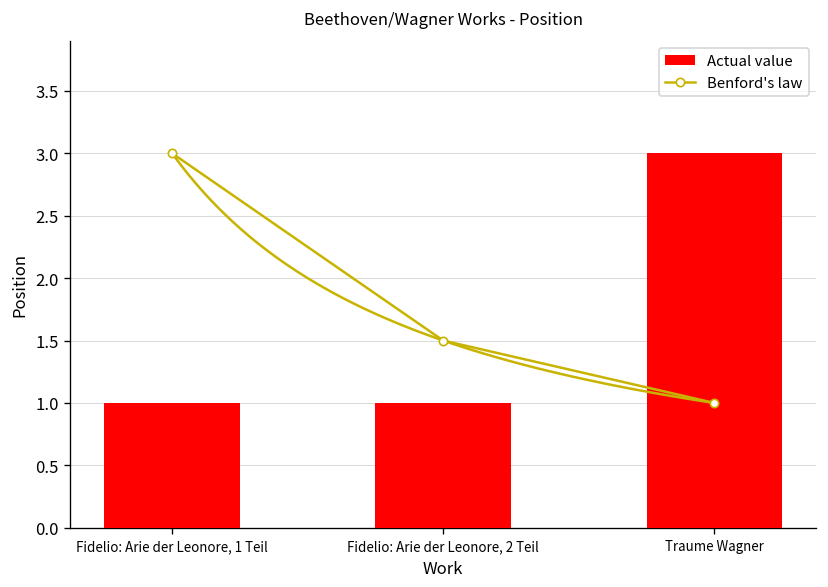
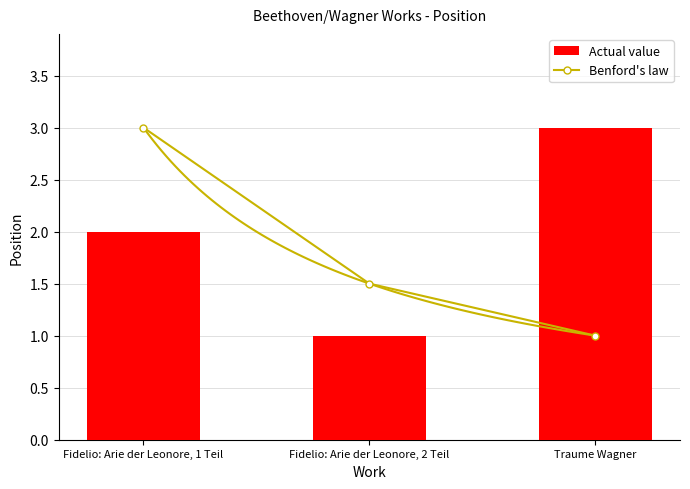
  {
    "Actual value": {
-     "Fidelio: Arie der Leonore, 1 Teil": 1,
+     "Fidelio: Arie der Leonore, 1 Teil": 2,
      "Fidelio: Arie der Leonore, 2 Teil": 1,
      "Traume Wagner": 3
    }
  }
